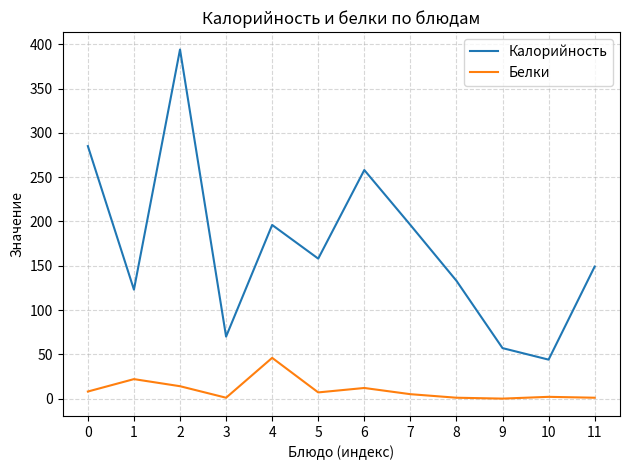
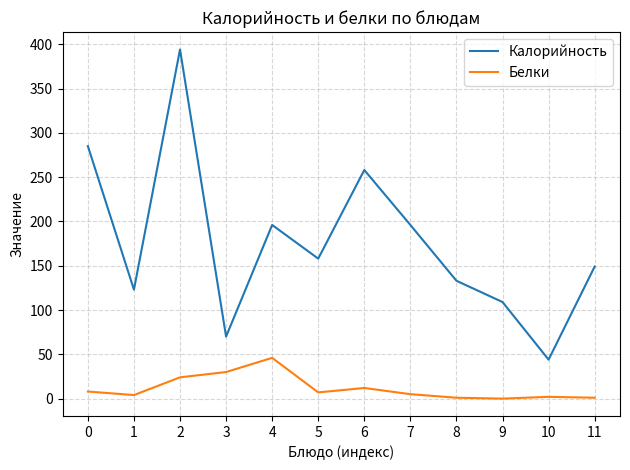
  {
    "Калорийность": {
      "0": 290,
      "1": 120,
      "2": 390,
      "3": 70,
      "4": 200,
      "5": 160,
      "6": 260,
      "7": 200,
      "8": 130,
-     "9": 60,
+     "9": 110,
      "10": 40,
      "11": 150
    },
    "Белки": {
      "0": 10,
-     "1": 20,
-     "2": 10,
-     "3": 0,
+     "1": 0,
+     "2": 20,
+     "3": 30,
      "4": 50,
      "5": 10,
      "6": 10,
      "7": 10,
      "8": 0,
      "9": 0,
      "10": 0,
      "11": 0
    }
  }
